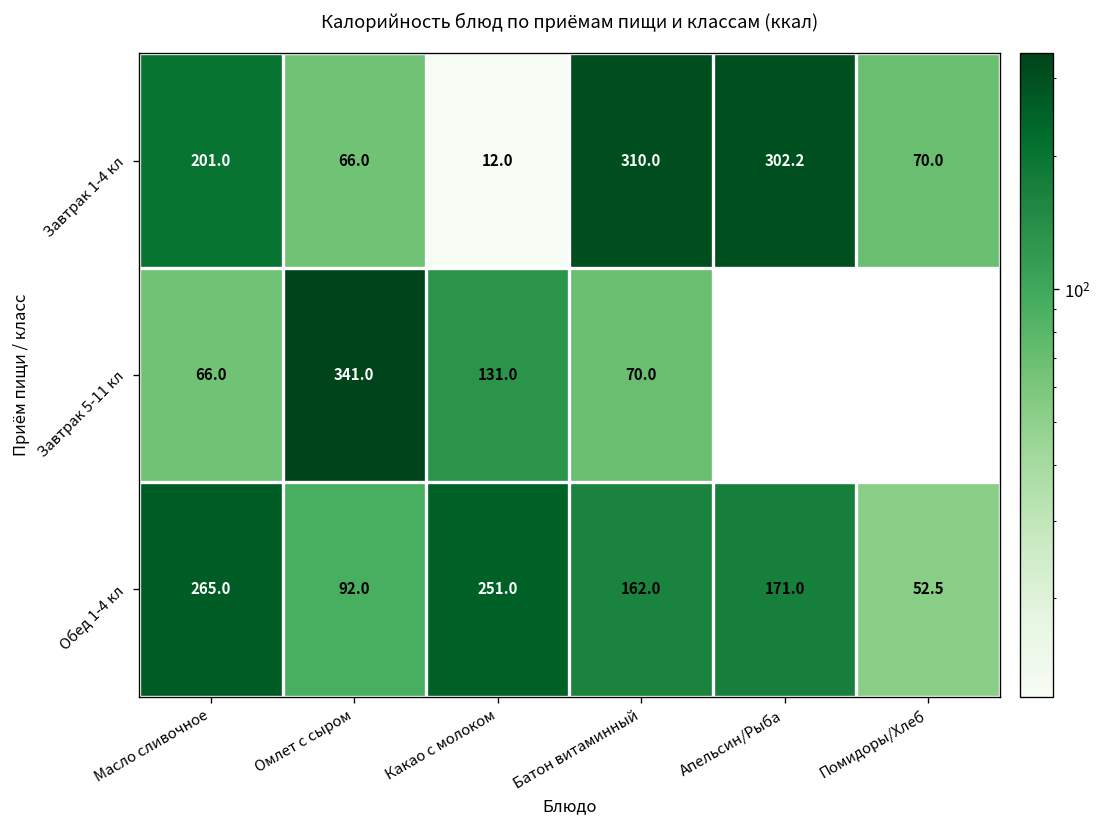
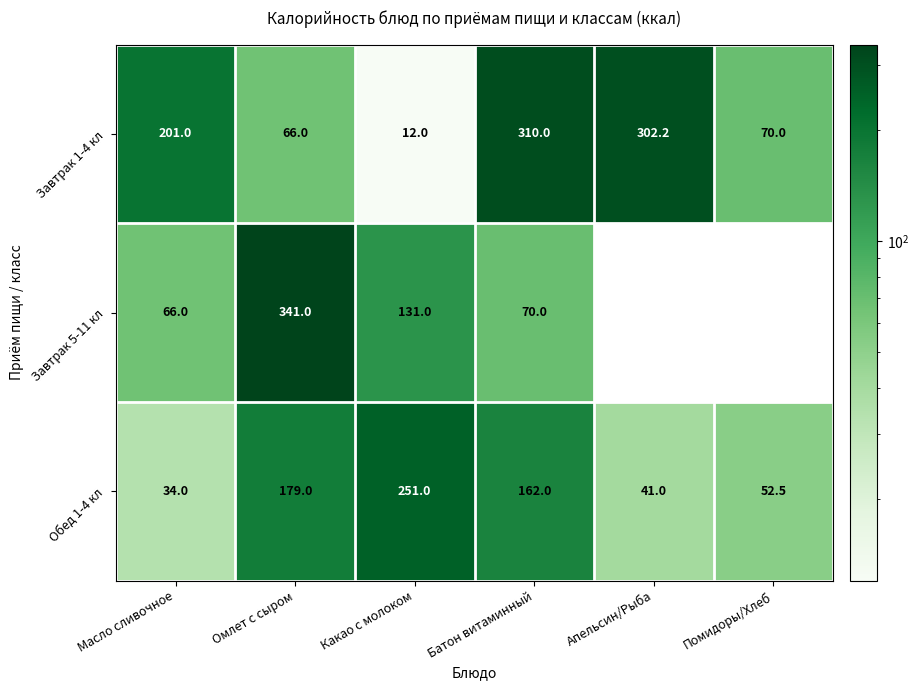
  {
    "Завтрак 1-4 кл": {
      "Масло сливочное": 201.0,
      "Омлет с сыром": 66.0,
      "Какао с молоком": 12.0,
      "Батон витаминный": 310.0,
      "Апельсин/Рыба": 302.2,
      "Помидоры/Хлеб": 70.0
    },
    "Завтрак 5-11 кл": {
      "Масло сливочное": 66.0,
      "Омлет с сыром": 341.0,
      "Какао с молоком": 131.0,
      "Батон витаминный": 70.0
    },
    "Обед 1-4 кл": {
-     "Масло сливочное": 265.0,
-     "Омлет с сыром": 92.0,
+     "Масло сливочное": 34.0,
+     "Омлет с сыром": 179.0,
      "Какао с молоком": 251.0,
      "Батон витаминный": 162.0,
-     "Апельсин/Рыба": 171.0,
+     "Апельсин/Рыба": 41.0,
      "Помидоры/Хлеб": 52.5
    }
  }
